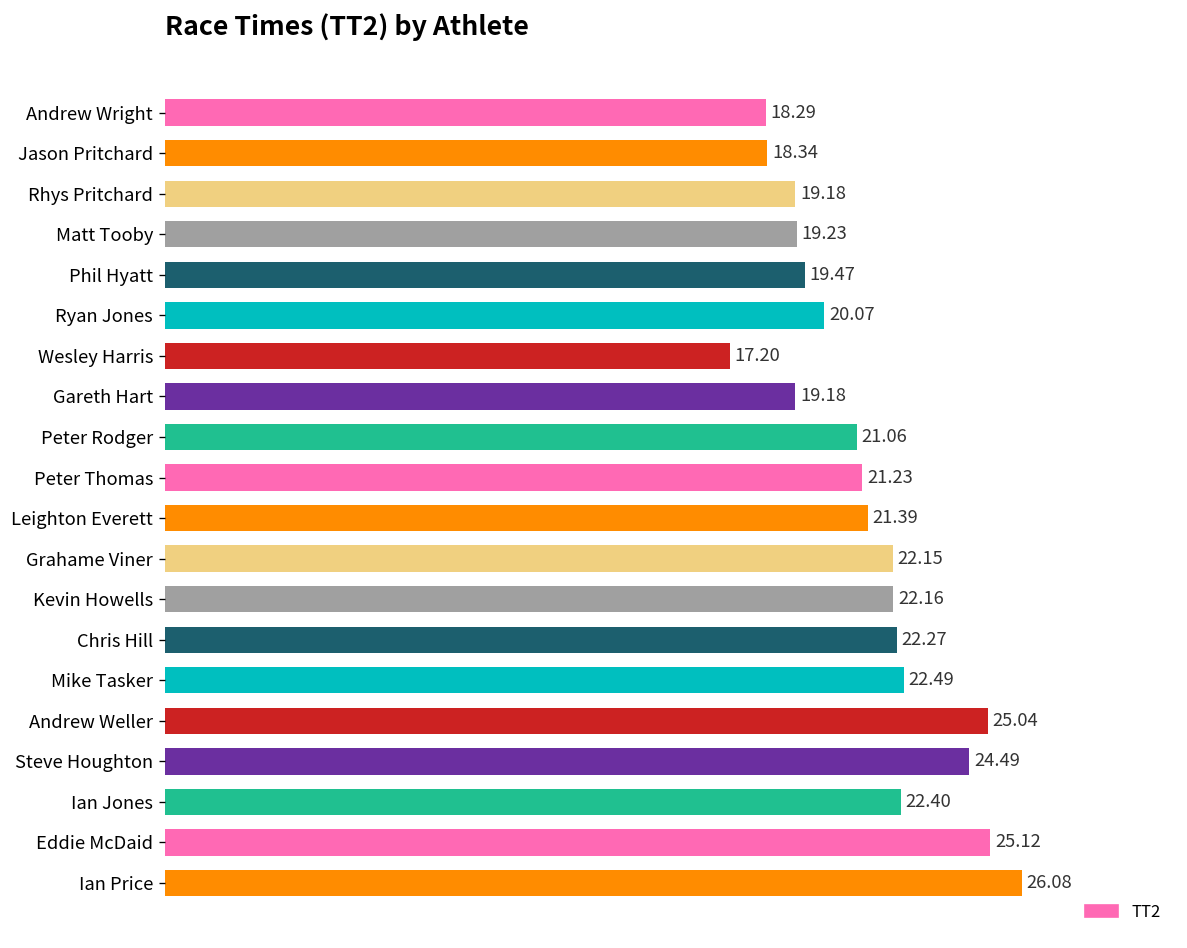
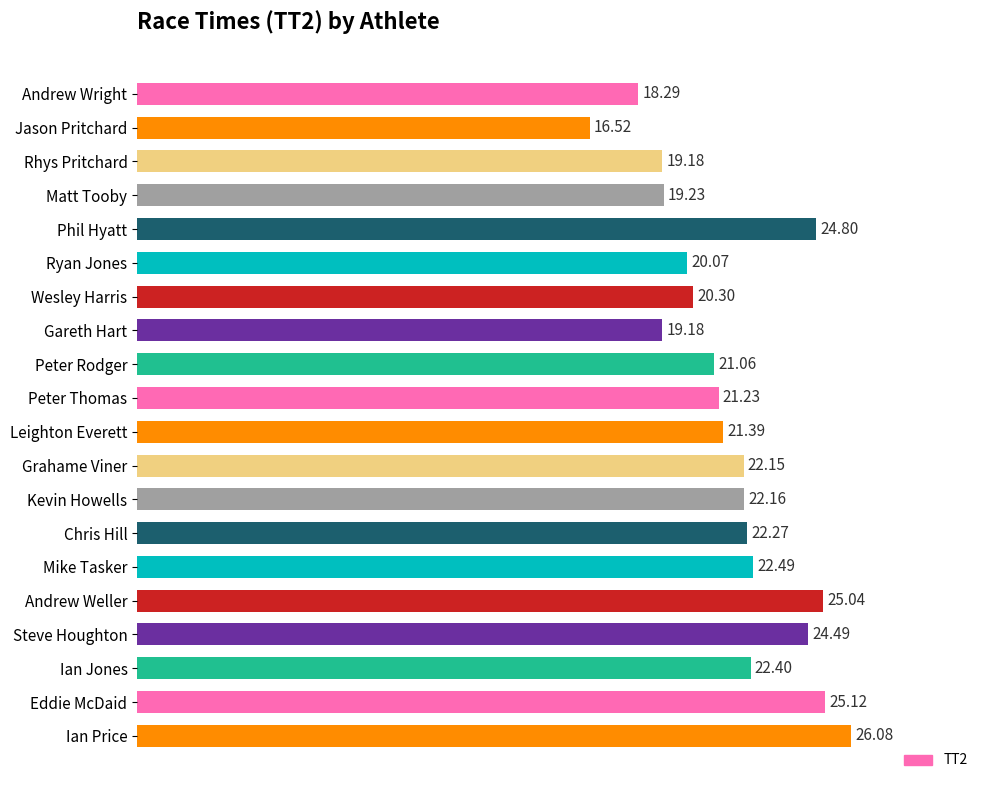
  {
    "Andrew Wright": 18.29,
-   "Jason Pritchard": 18.34,
+   "Jason Pritchard": 16.52,
    "Rhys Pritchard": 19.18,
    "Matt Tooby": 19.23,
-   "Phil Hyatt": 19.47,
+   "Phil Hyatt": 24.80,
    "Ryan Jones": 20.07,
-   "Wesley Harris": 17.20,
+   "Wesley Harris": 20.30,
    "Gareth Hart": 19.18,
    "Peter Rodger": 21.06,
    "Peter Thomas": 21.23,
    "Leighton Everett": 21.39,
    "Grahame Viner": 22.15,
    "Kevin Howells": 22.16,
    "Chris Hill": 22.27,
    "Mike Tasker": 22.49,
    "Andrew Weller": 25.04,
    "Steve Houghton": 24.49,
    "Ian Jones": 22.40,
    "Eddie McDaid": 25.12,
    "Ian Price": 26.08
  }
